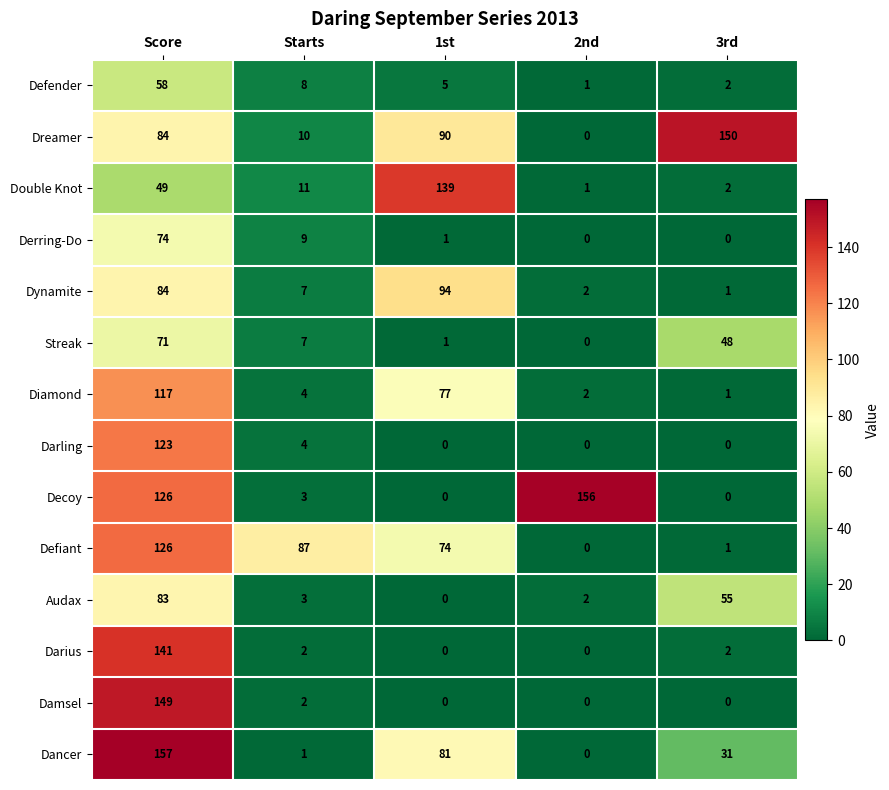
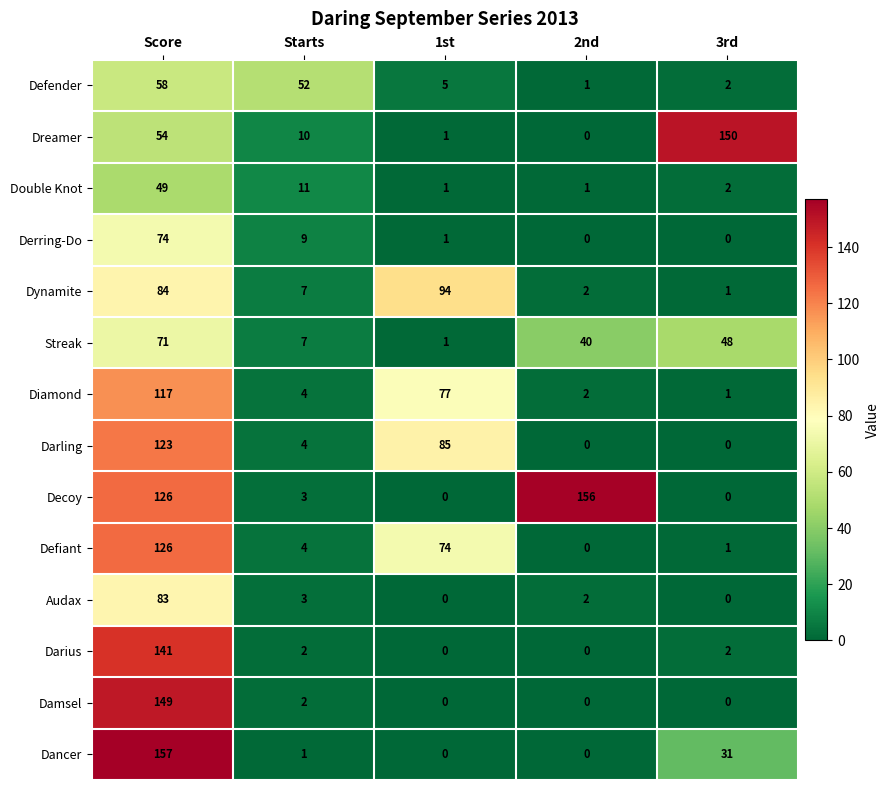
  {
    "Defender": {
      "Score": 58,
-     "Starts": 8,
+     "Starts": 52,
      "1st": 5,
      "2nd": 1,
      "3rd": 2
    },
    "Dreamer": {
-     "Score": 84,
+     "Score": 54,
      "Starts": 10,
-     "1st": 90,
+     "1st": 1,
      "2nd": 0,
      "3rd": 150
    },
    "Double Knot": {
      "Score": 49,
      "Starts": 11,
-     "1st": 139,
+     "1st": 1,
      "2nd": 1,
      "3rd": 2
    },
    "Derring-Do": {
      "Score": 74,
      "Starts": 9,
      "1st": 1,
      "2nd": 0,
      "3rd": 0
    },
    "Dynamite": {
      "Score": 84,
      "Starts": 7,
      "1st": 94,
      "2nd": 2,
      "3rd": 1
    },
    "Streak": {
      "Score": 71,
      "Starts": 7,
      "1st": 1,
-     "2nd": 0,
+     "2nd": 40,
      "3rd": 48
    },
    "Diamond": {
      "Score": 117,
      "Starts": 4,
      "1st": 77,
      "2nd": 2,
      "3rd": 1
    },
    "Darling": {
      "Score": 123,
      "Starts": 4,
-     "1st": 0,
+     "1st": 85,
      "2nd": 0,
      "3rd": 0
    },
    "Decoy": {
      "Score": 126,
      "Starts": 3,
      "1st": 0,
      "2nd": 156,
      "3rd": 0
    },
    "Defiant": {
      "Score": 126,
-     "Starts": 87,
+     "Starts": 4,
      "1st": 74,
      "2nd": 0,
      "3rd": 1
    },
    "Audax": {
      "Score": 83,
      "Starts": 3,
      "1st": 0,
      "2nd": 2,
-     "3rd": 55
+     "3rd": 0
    },
    "Darius": {
      "Score": 141,
      "Starts": 2,
      "1st": 0,
      "2nd": 0,
      "3rd": 2
    },
    "Damsel": {
      "Score": 149,
      "Starts": 2,
      "1st": 0,
      "2nd": 0,
      "3rd": 0
    },
    "Dancer": {
      "Score": 157,
      "Starts": 1,
-     "1st": 81,
+     "1st": 0,
      "2nd": 0,
      "3rd": 31
    }
  }
